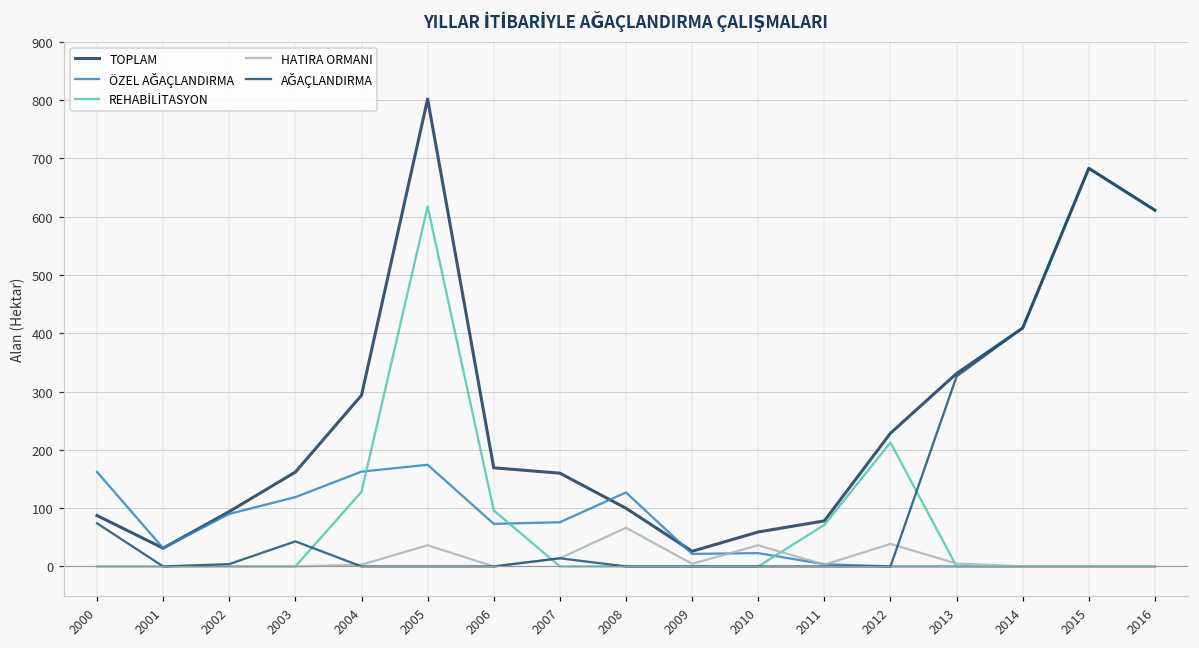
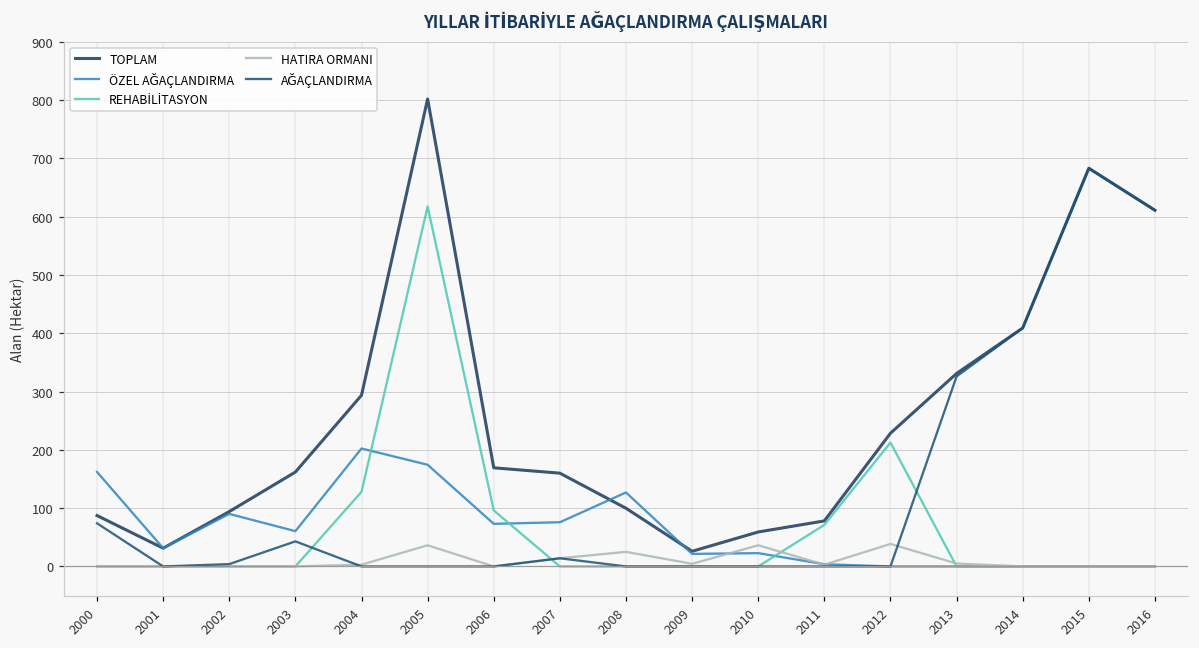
  {
    "ÖZEL AĞAÇLANDIRMA": {
      "2000": 160,
-     "2003": 120,
-     "2004": 160,
+     "2003": 60,
+     "2004": 200,
      "2005": 170,
      "2006": 70,
      "2007": 80,
      "2008": 130,
      "2010": 20
    },
    "REHABİLİTASYON": {
      "2004": 130,
      "2005": 620,
      "2006": 100,
      "2007": 0,
      "2011": 70,
      "2012": 210
    },
    "HATIRA ORMANI": {
      "2005": 40,
-     "2008": 70,
+     "2008": 30,
      "2010": 40,
      "2012": 40,
      "2013": 10
    }
  }
